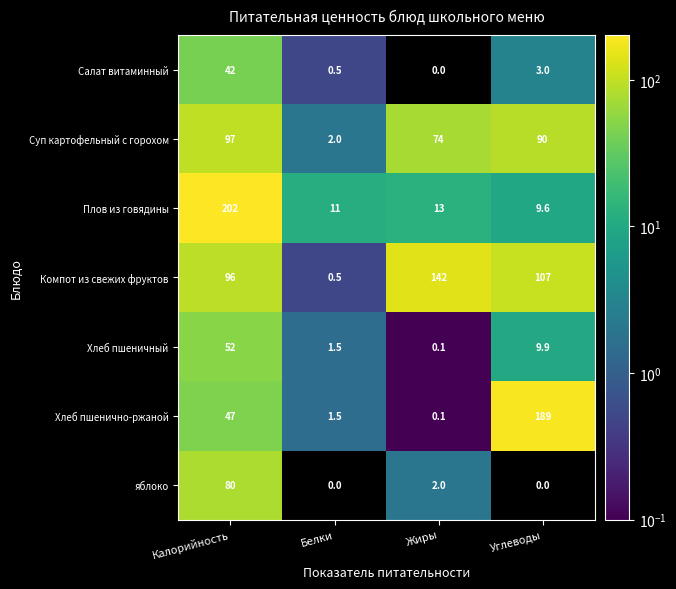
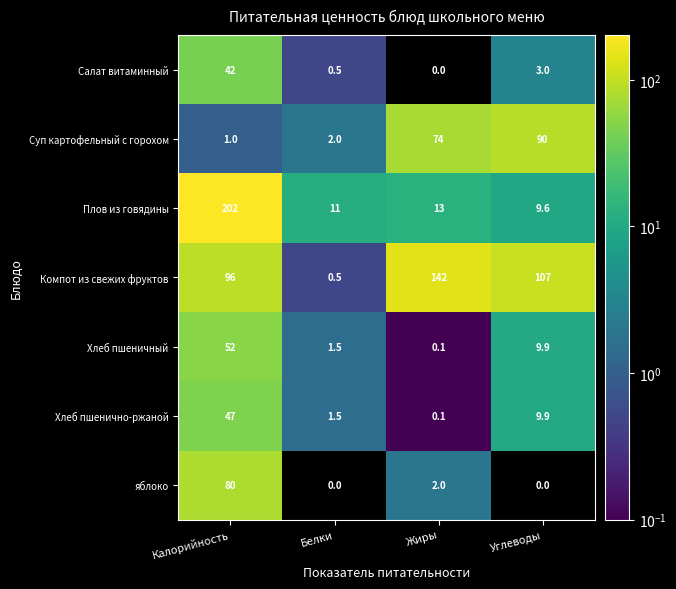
  {
    "Салат витаминный": {
      "Калорийность": 42,
      "Белки": 0.5,
      "Жиры": 0.0,
      "Углеводы": 3.0
    },
    "Суп картофельный с горохом": {
-     "Калорийность": 97,
+     "Калорийность": 1.0,
      "Белки": 2.0,
      "Жиры": 74,
      "Углеводы": 90
    },
    "Плов из говядины": {
      "Калорийность": 202,
      "Белки": 11,
      "Жиры": 13,
      "Углеводы": 9.6
    },
    "Компот из свежих фруктов": {
      "Калорийность": 96,
      "Белки": 0.5,
      "Жиры": 142,
      "Углеводы": 107
    },
    "Хлеб пшеничный": {
      "Калорийность": 52,
      "Белки": 1.5,
      "Жиры": 0.1,
      "Углеводы": 9.9
    },
    "Хлеб пшенично-ржаной": {
      "Калорийность": 47,
      "Белки": 1.5,
      "Жиры": 0.1,
-     "Углеводы": 189
+     "Углеводы": 9.9
    },
    "яблоко": {
      "Калорийность": 80,
      "Белки": 0.0,
      "Жиры": 2.0,
      "Углеводы": 0.0
    }
  }
